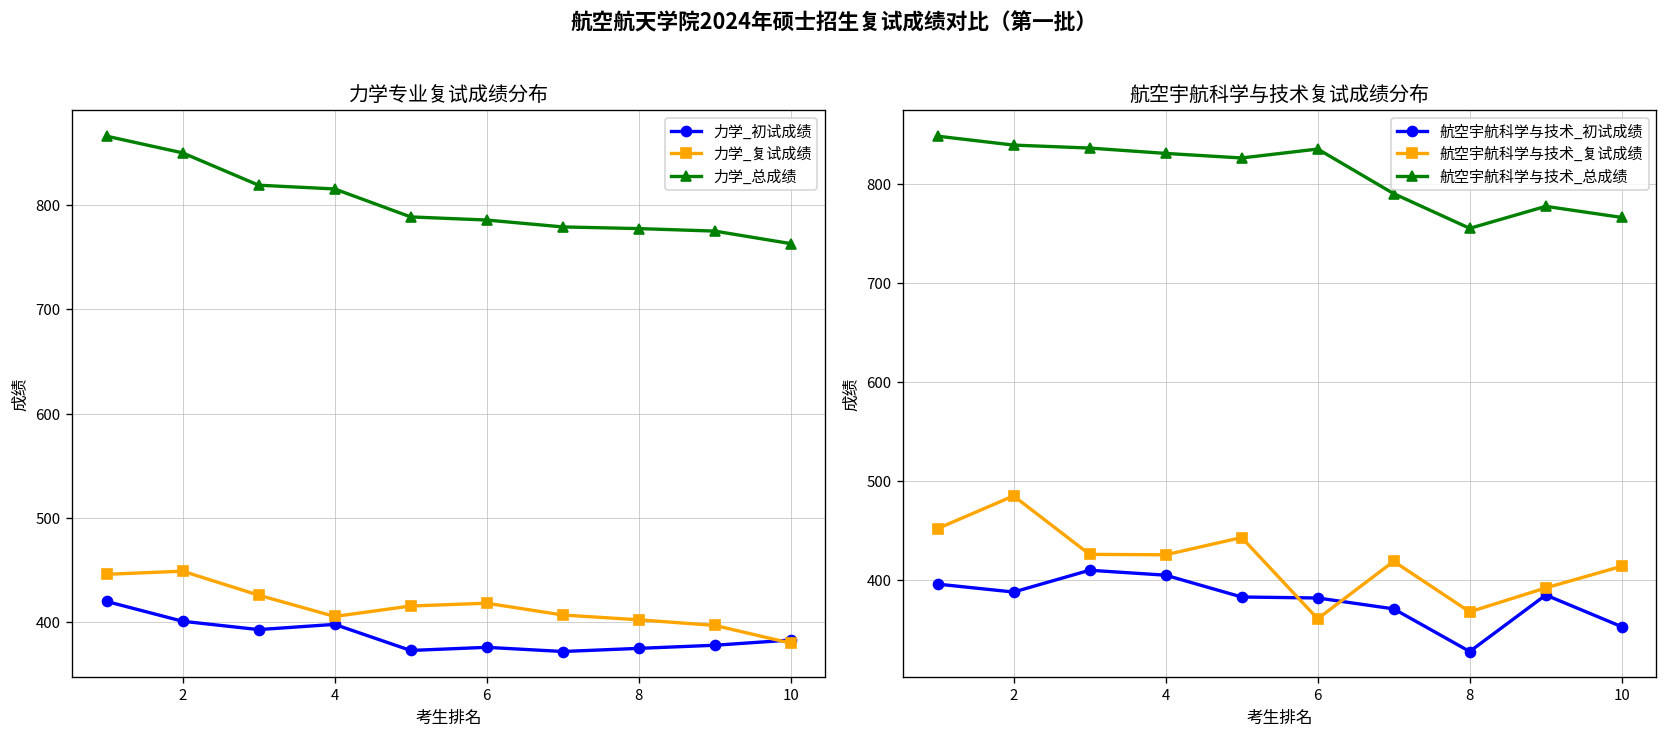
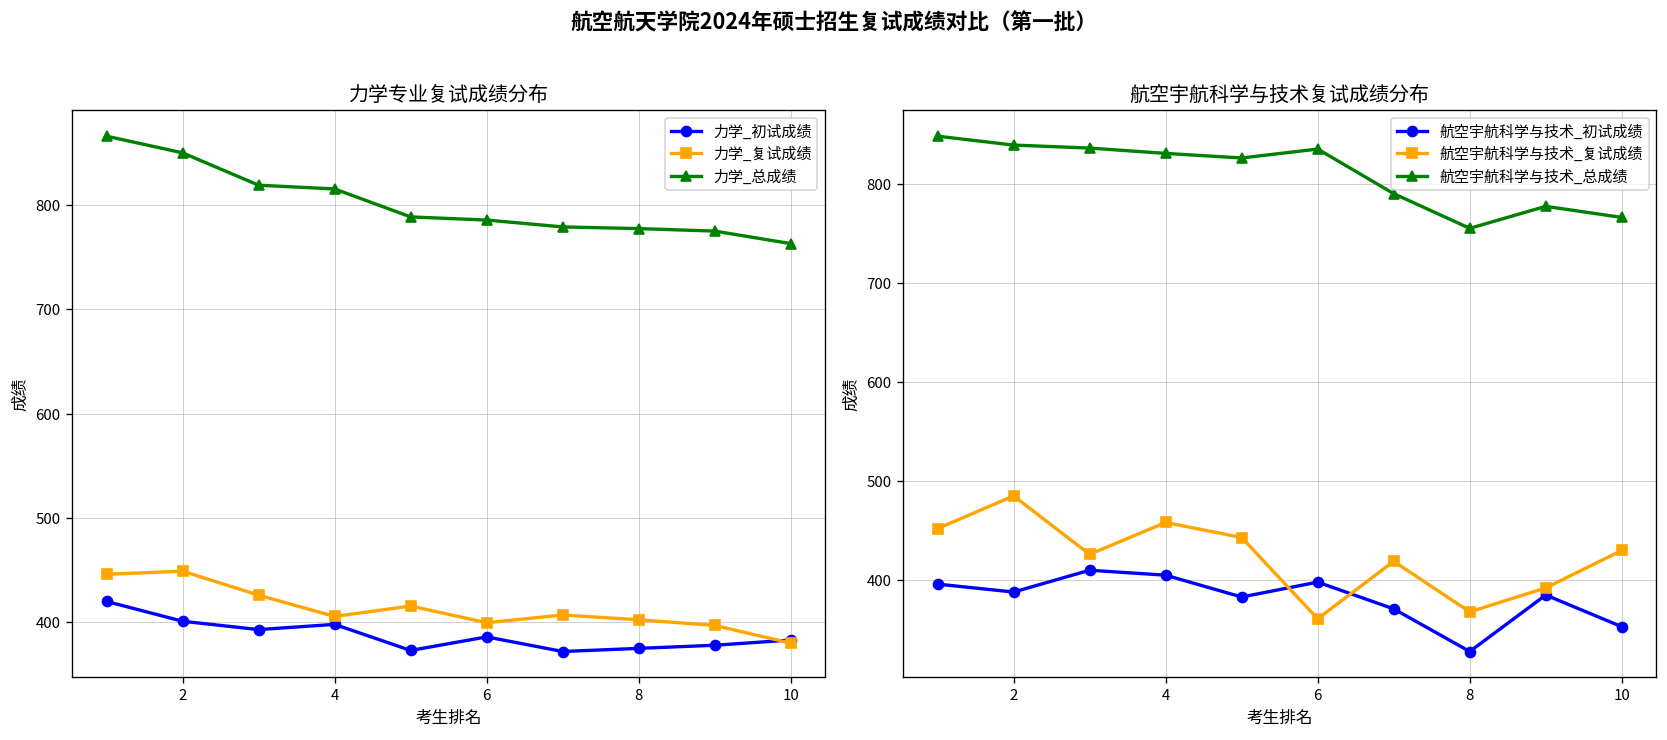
  {
    "力学专业复试成绩分布": {
      "力学_初试成绩": {
        "2": 400,
        "4": 400,
-       "6": 380,
+       "6": 390,
        "8": 380,
        "10": 380
      },
      "力学_复试成绩": {
        "2": 450,
        "4": 410,
-       "6": 420,
+       "6": 400,
        "8": 400,
        "10": 380
      },
      "力学_总成绩": {
        "2": 850,
        "4": 820,
        "6": 790,
        "8": 780,
        "10": 760
      }
    },
    "航空宇航科学与技术复试成绩分布": {
      "航空宇航科学与技术_初试成绩": {
        "2": 390,
        "4": 410,
-       "6": 380,
+       "6": 400,
        "8": 330,
        "10": 350
      },
      "航空宇航科学与技术_复试成绩": {
        "2": 490,
-       "4": 430,
+       "4": 460,
        "6": 360,
        "8": 370,
-       "10": 410
+       "10": 430
      },
      "航空宇航科学与技术_总成绩": {
        "2": 840,
        "4": 830,
        "6": 840,
        "8": 760,
        "10": 770
      }
    }
  }
